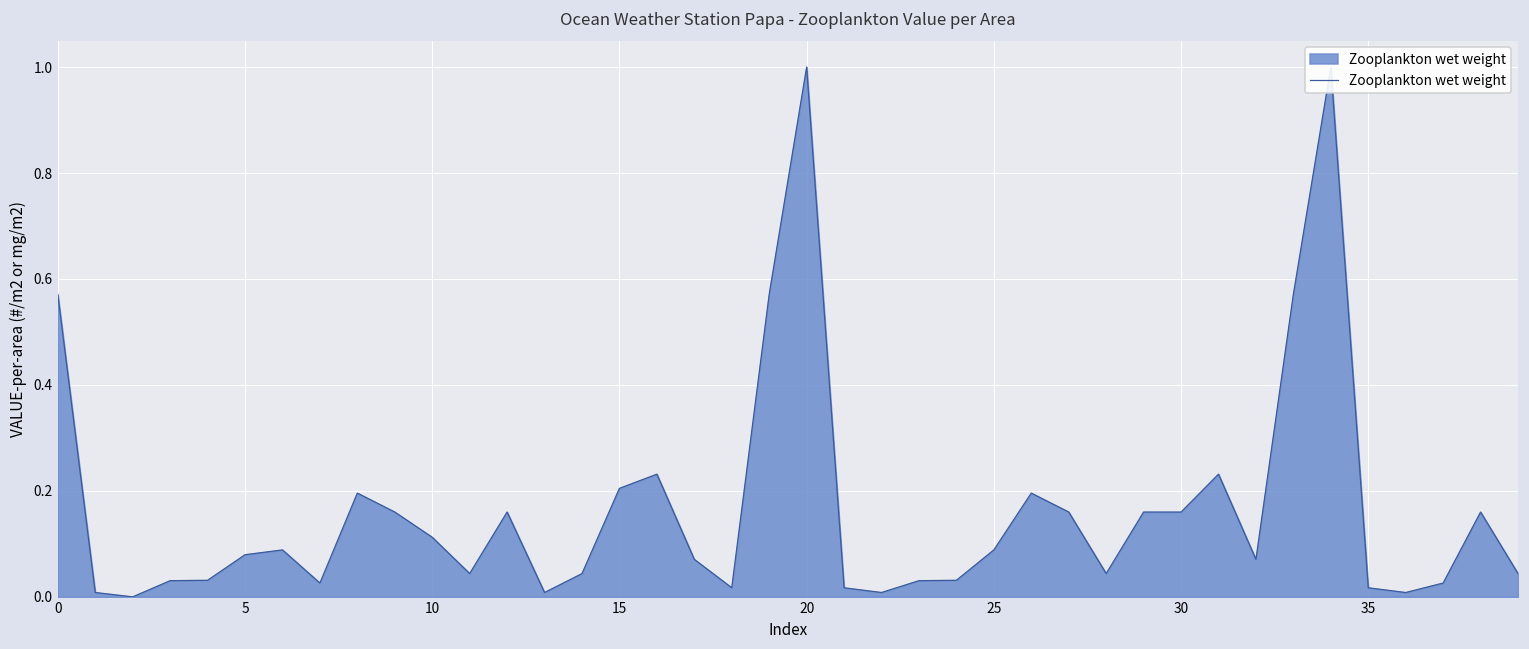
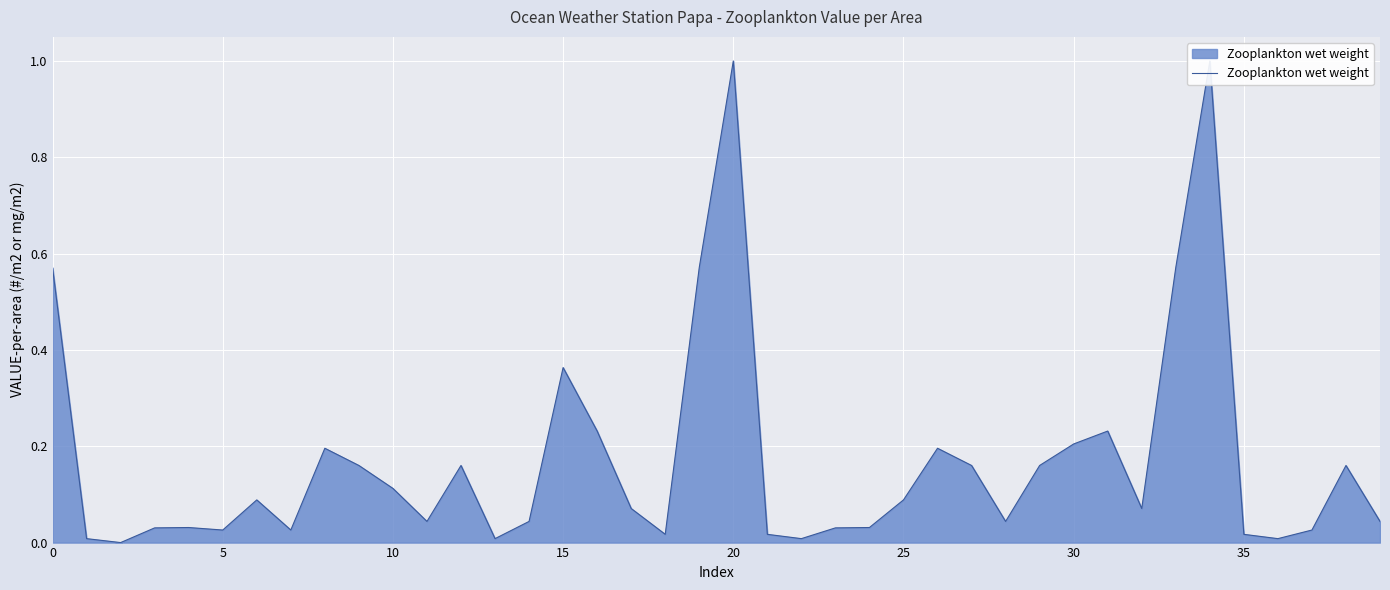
  {
    "0": 0.57,
-   "5": 0.08,
+   "5": 0.03,
    "10": 0.11,
-   "15": 0.20,
+   "15": 0.36,
    "20": 1.00,
    "25": 0.09,
-   "30": 0.16,
+   "30": 0.20,
    "35": 0.02
  }
